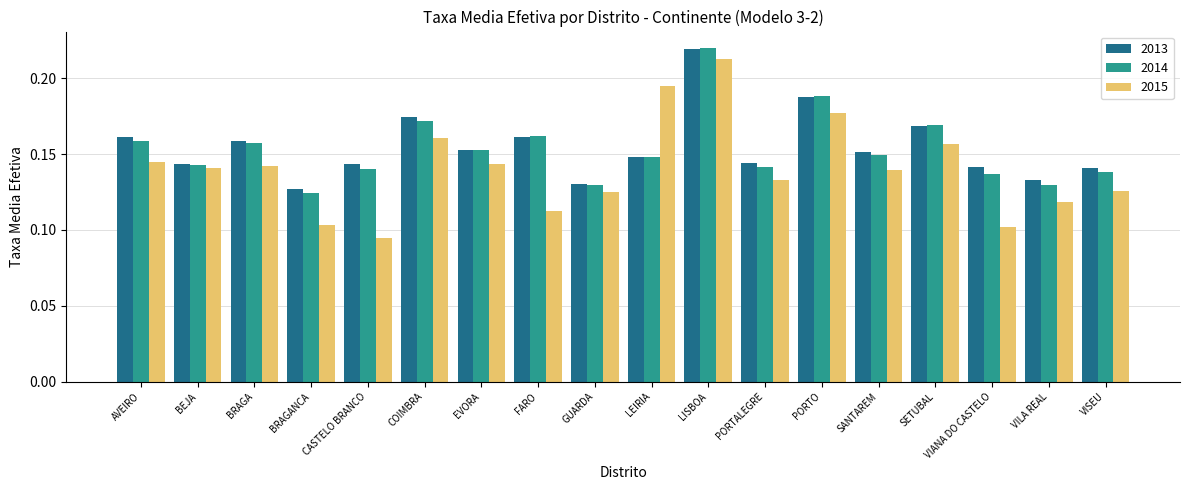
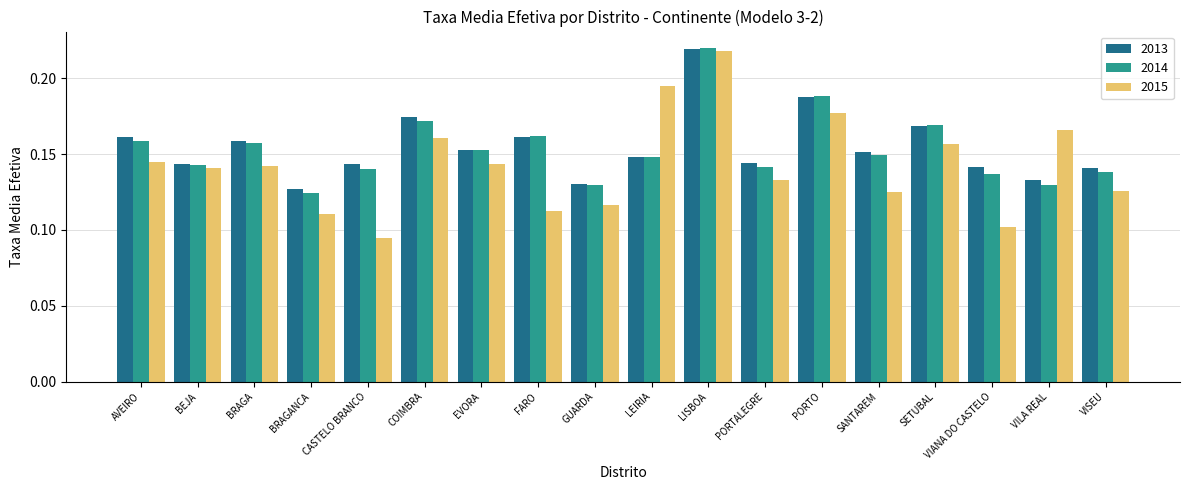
  {
    "2015": {
      "AVEIRO": 0.144,
      "BEJA": 0.141,
      "BRAGA": 0.142,
-     "BRAGANCA": 0.103,
+     "BRAGANCA": 0.110,
      "CASTELO BRANCO": 0.095,
      "COIMBRA": 0.161,
      "EVORA": 0.143,
      "FARO": 0.112,
-     "GUARDA": 0.125,
+     "GUARDA": 0.117,
      "LEIRIA": 0.195,
-     "LISBOA": 0.213,
+     "LISBOA": 0.218,
      "PORTALEGRE": 0.133,
      "PORTO": 0.177,
-     "SANTAREM": 0.139,
+     "SANTAREM": 0.125,
      "SETUBAL": 0.157,
      "VIANA DO CASTELO": 0.102,
-     "VILA REAL": 0.118,
+     "VILA REAL": 0.166,
      "VISEU": 0.126
    }
  }
